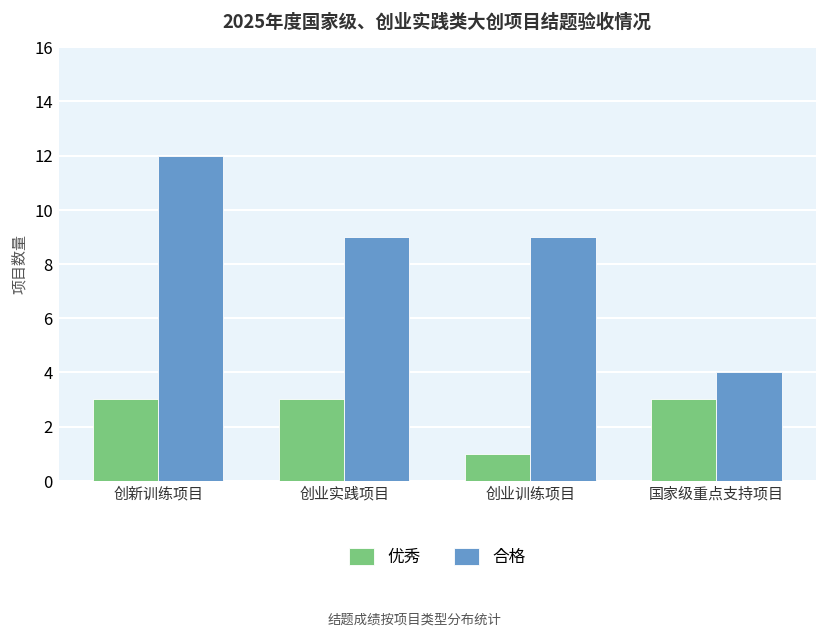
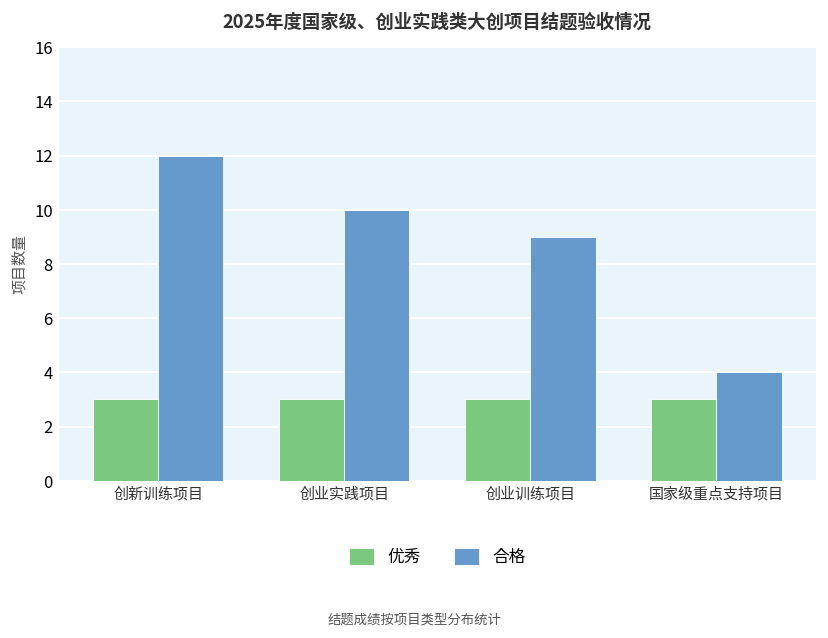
  {
    "优秀": {
      "创新训练项目": 3,
      "创业实践项目": 3,
-     "创业训练项目": 1,
+     "创业训练项目": 3,
      "国家级重点支持项目": 3
    },
    "合格": {
      "创新训练项目": 12,
-     "创业实践项目": 9,
+     "创业实践项目": 10,
      "创业训练项目": 9,
      "国家级重点支持项目": 4
    }
  }
